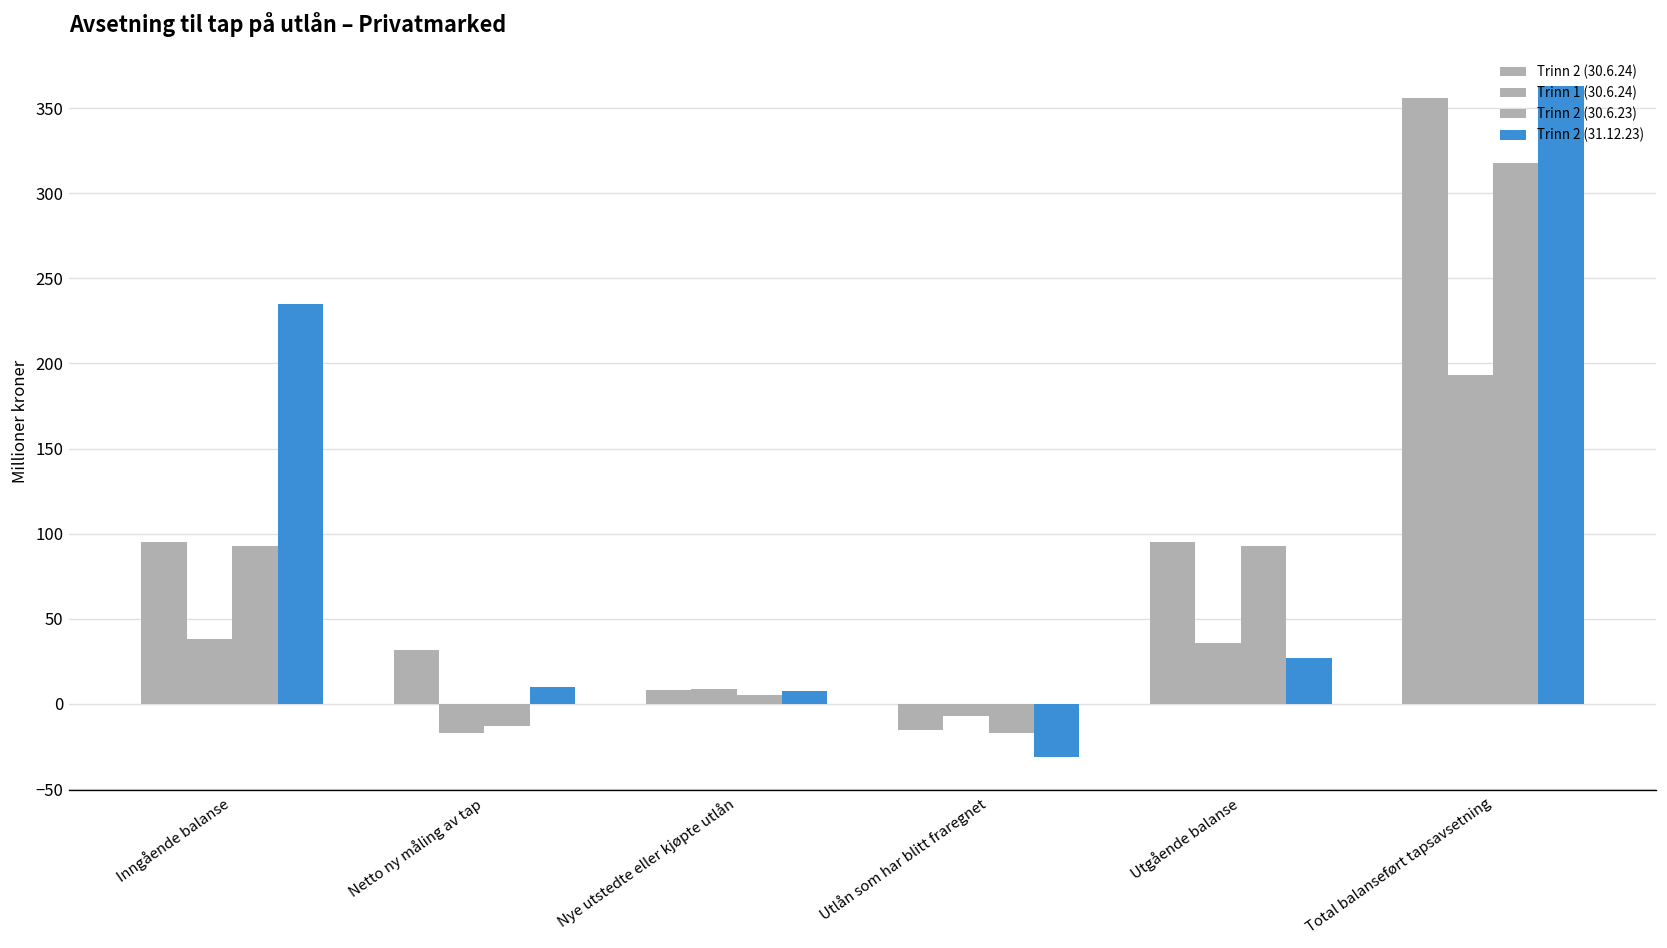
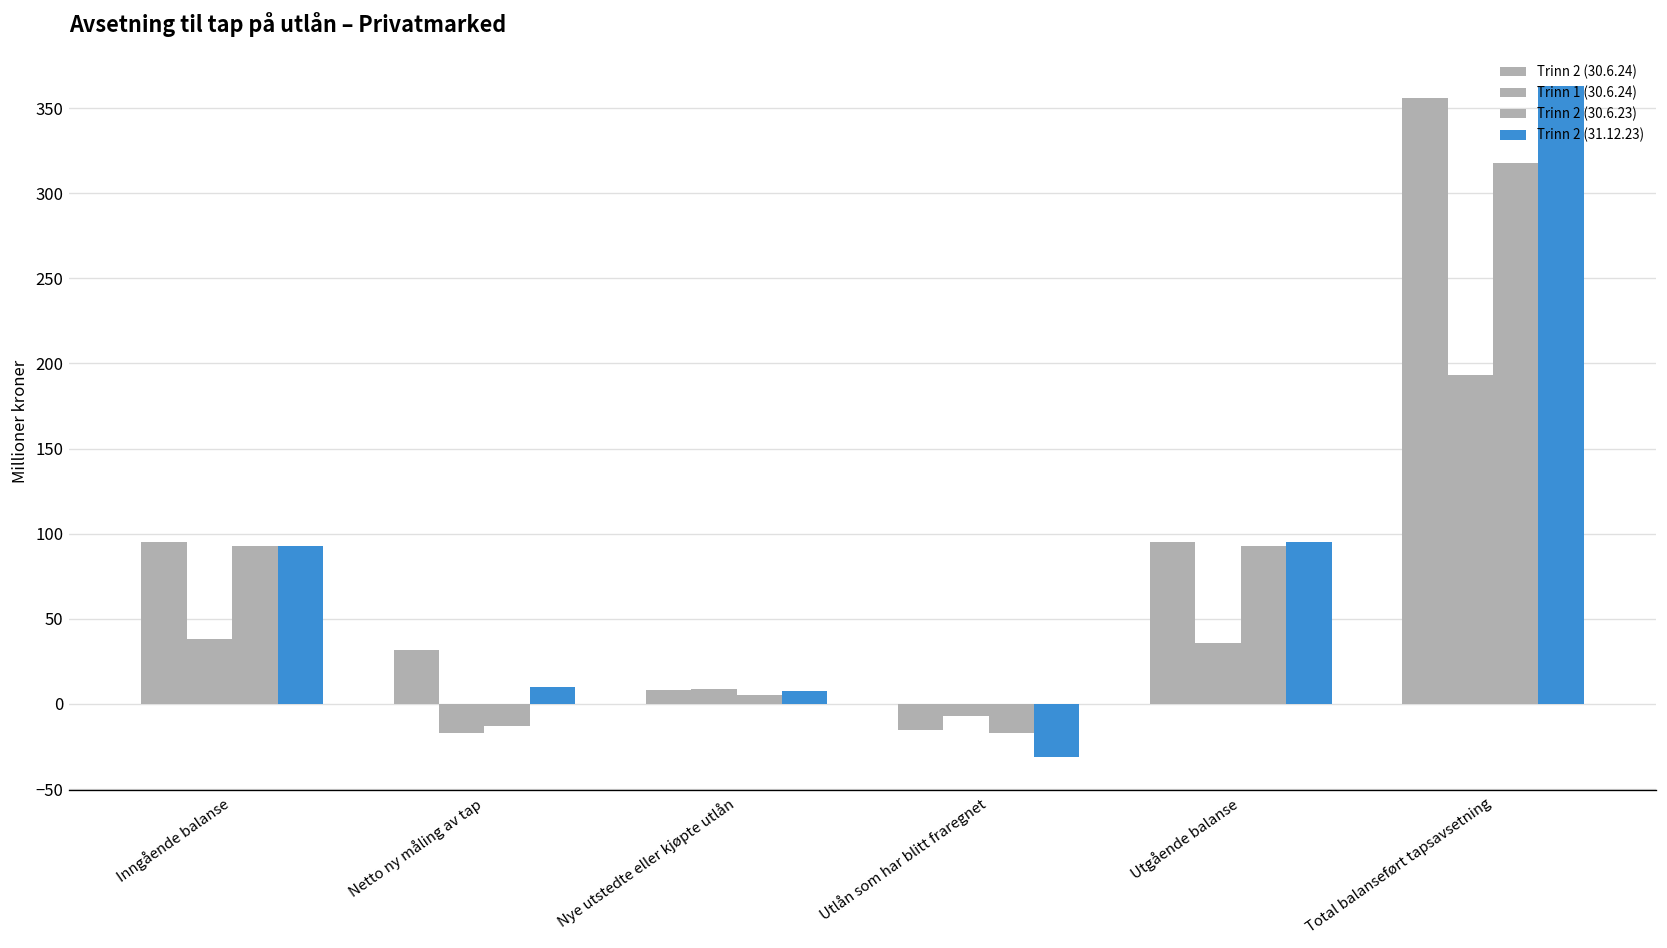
  {
    "Trinn 2 (31.12.23)": {
-     "Inngående balanse": 235,
+     "Inngående balanse": 93,
      "Netto ny måling av tap": 10,
      "Nye utstedte eller kjøpte utlån": 8,
      "Utlån som har blitt fraregnet": -31,
-     "Utgående balanse": 27,
+     "Utgående balanse": 95,
      "Total balanseført tapsavsetning": 363
    }
  }
